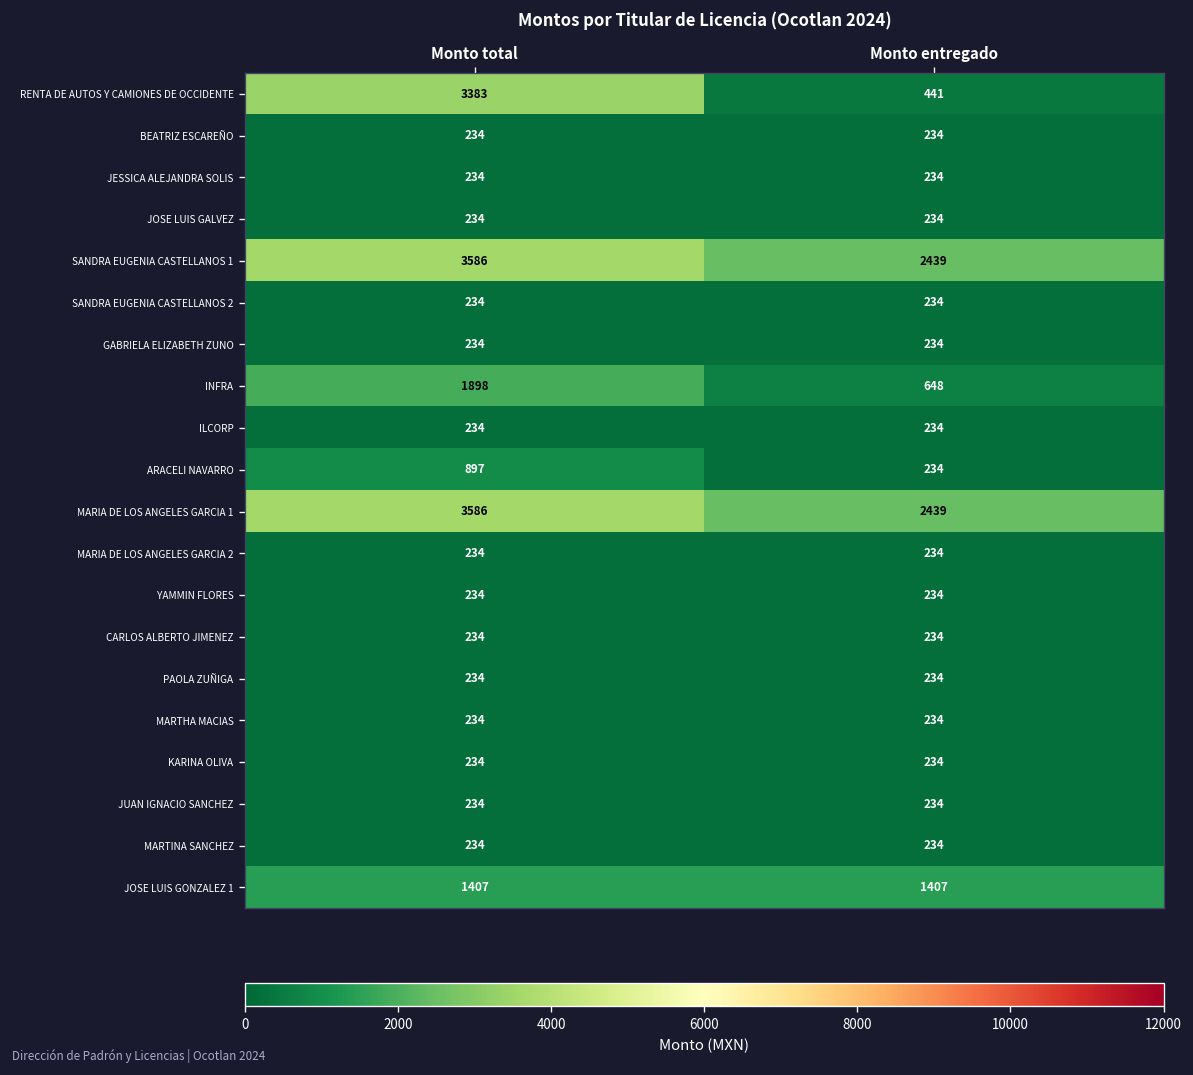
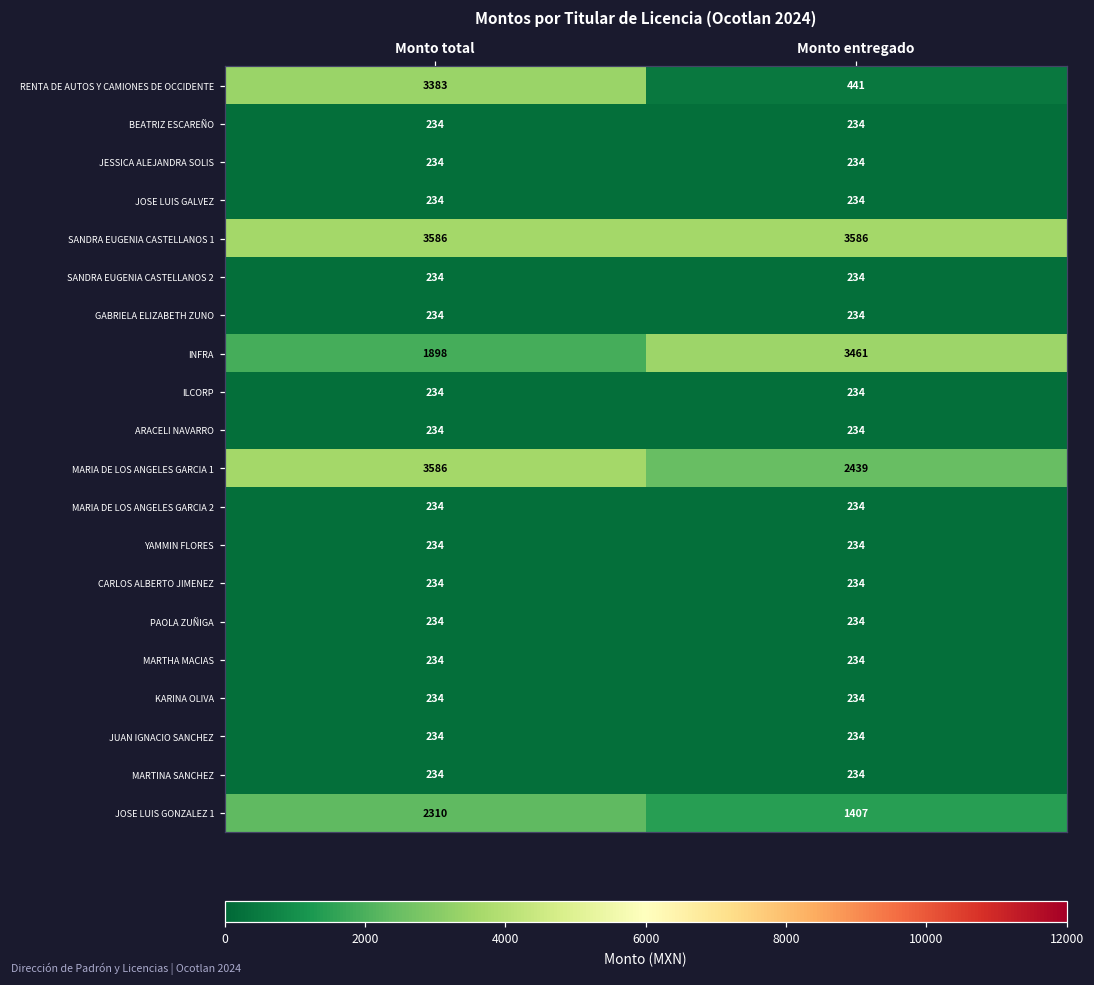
  {
    "RENTA DE AUTOS Y CAMIONES DE OCCIDENTE": {
      "Monto total": 3383,
      "Monto entregado": 441
    },
    "BEATRIZ ESCAREÑO": {
      "Monto total": 234,
      "Monto entregado": 234
    },
    "JESSICA ALEJANDRA SOLIS": {
      "Monto total": 234,
      "Monto entregado": 234
    },
    "JOSE LUIS GALVEZ": {
      "Monto total": 234,
      "Monto entregado": 234
    },
    "SANDRA EUGENIA CASTELLANOS 1": {
      "Monto total": 3586,
-     "Monto entregado": 2439
+     "Monto entregado": 3586
    },
    "SANDRA EUGENIA CASTELLANOS 2": {
      "Monto total": 234,
      "Monto entregado": 234
    },
    "GABRIELA ELIZABETH ZUNO": {
      "Monto total": 234,
      "Monto entregado": 234
    },
    "INFRA": {
      "Monto total": 1898,
-     "Monto entregado": 648
+     "Monto entregado": 3461
    },
    "ILCORP": {
      "Monto total": 234,
      "Monto entregado": 234
    },
    "ARACELI NAVARRO": {
-     "Monto total": 897,
+     "Monto total": 234,
      "Monto entregado": 234
    },
    "MARIA DE LOS ANGELES GARCIA 1": {
      "Monto total": 3586,
      "Monto entregado": 2439
    },
    "MARIA DE LOS ANGELES GARCIA 2": {
      "Monto total": 234,
      "Monto entregado": 234
    },
    "YAMMIN FLORES": {
      "Monto total": 234,
      "Monto entregado": 234
    },
    "CARLOS ALBERTO JIMENEZ": {
      "Monto total": 234,
      "Monto entregado": 234
    },
    "PAOLA ZUÑIGA": {
      "Monto total": 234,
      "Monto entregado": 234
    },
    "MARTHA MACIAS": {
      "Monto total": 234,
      "Monto entregado": 234
    },
    "KARINA OLIVA": {
      "Monto total": 234,
      "Monto entregado": 234
    },
    "JUAN IGNACIO SANCHEZ": {
      "Monto total": 234,
      "Monto entregado": 234
    },
    "MARTINA SANCHEZ": {
      "Monto total": 234,
      "Monto entregado": 234
    },
    "JOSE LUIS GONZALEZ 1": {
-     "Monto total": 1407,
+     "Monto total": 2310,
      "Monto entregado": 1407
    }
  }
